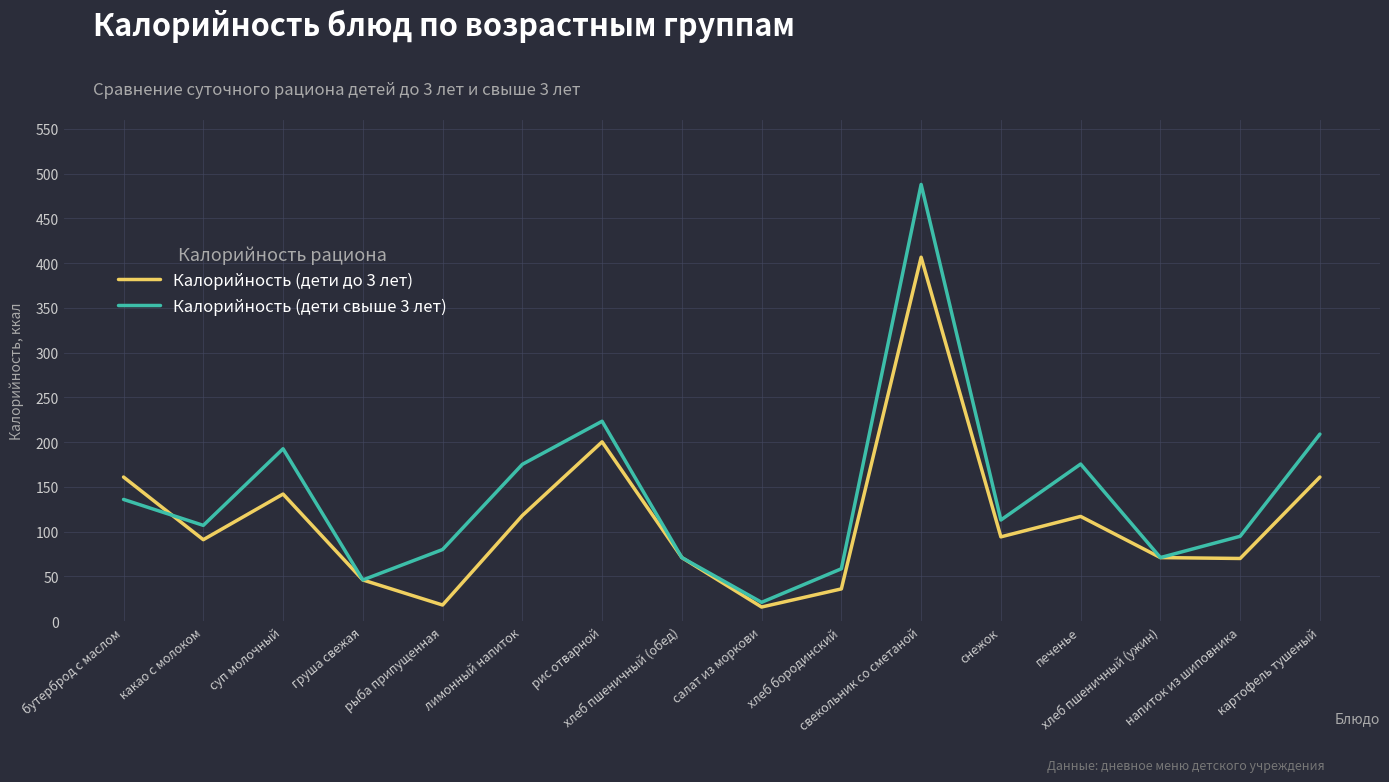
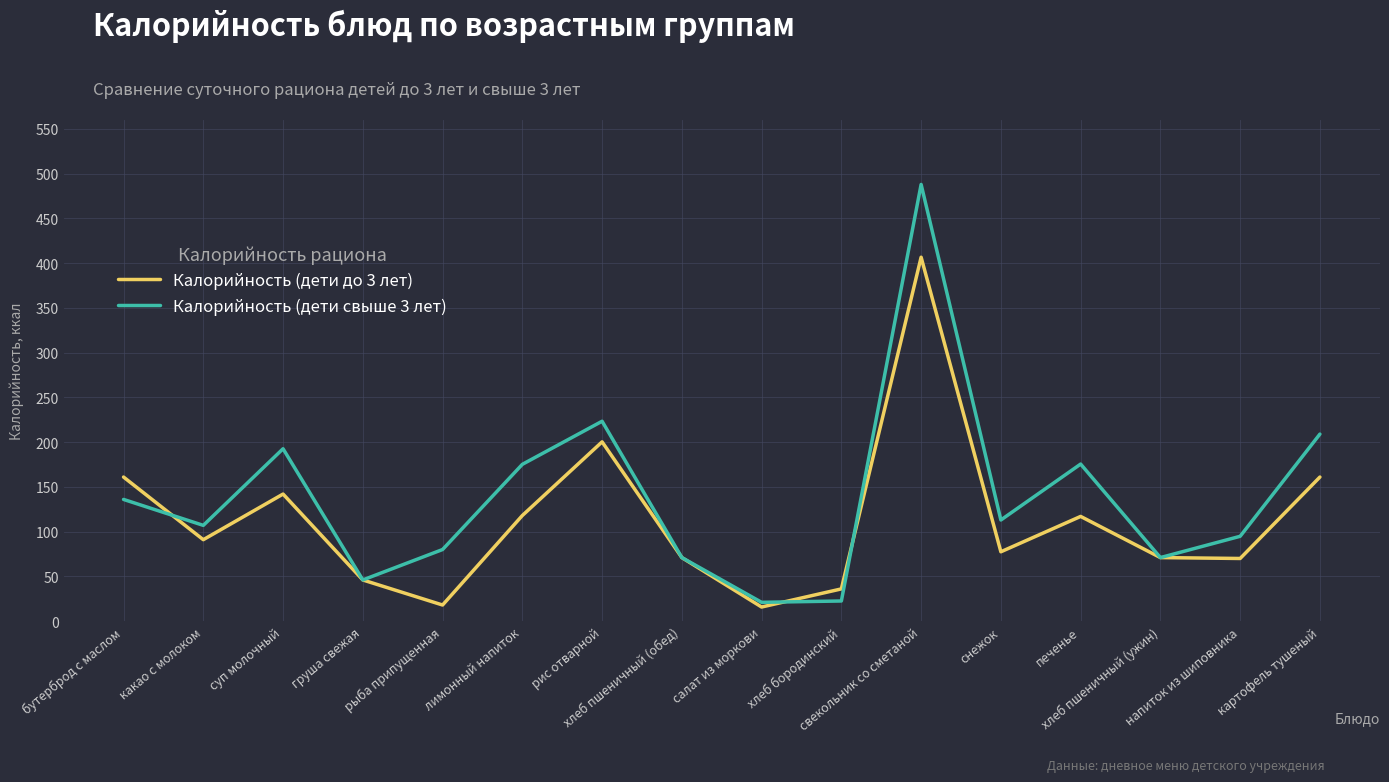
  {
    "Калорийность (дети до 3 лет)": {
      "бутерброд с маслом": 160,
      "какао с молоком": 90,
      "суп молочный": 140,
      "рыба припущенная": 20,
      "лимонный напиток": 120,
      "рис отварной": 200,
      "салат из моркови": 20,
      "хлеб бородинский": 40,
      "свекольник со сметаной": 410,
-     "снежок": 90,
+     "снежок": 80,
      "печенье": 120,
      "напиток из шиповника": 70,
      "картофель тушеный": 160
    },
    "Калорийность (дети свыше 3 лет)": {
      "бутерброд с маслом": 140,
      "какао с молоком": 110,
      "суп молочный": 190,
      "рыба припущенная": 80,
      "лимонный напиток": 180,
      "рис отварной": 220,
      "салат из моркови": 20,
-     "хлеб бородинский": 60,
+     "хлеб бородинский": 20,
      "свекольник со сметаной": 490,
      "снежок": 110,
      "печенье": 180,
      "напиток из шиповника": 90,
      "картофель тушеный": 210
    }
  }
